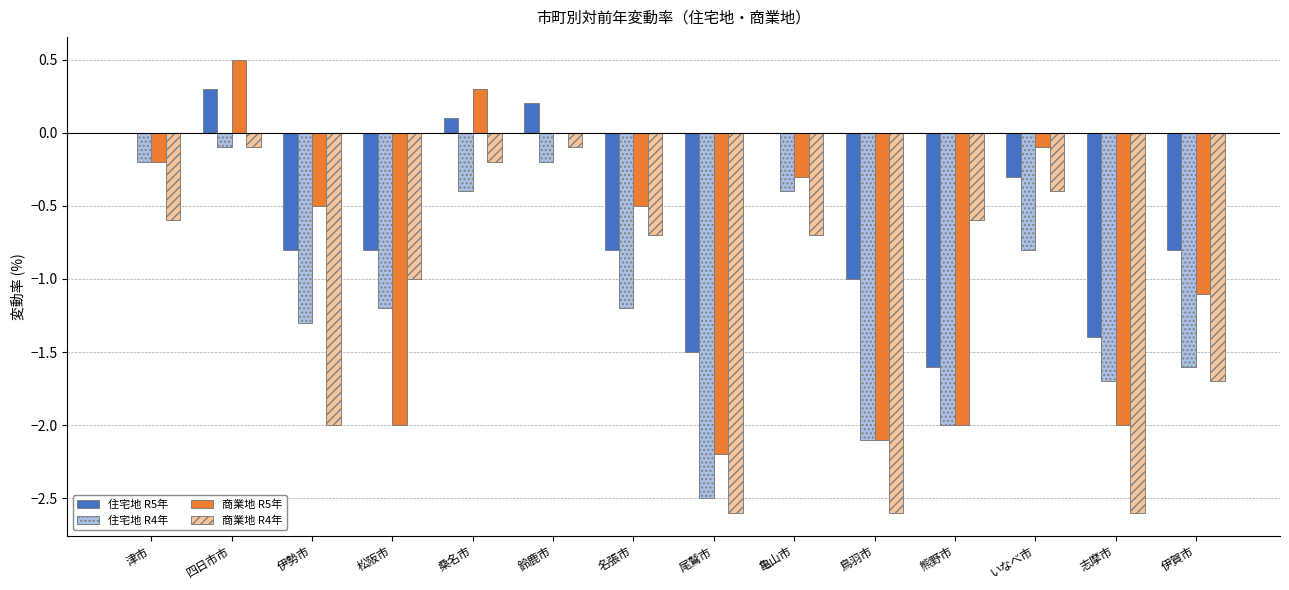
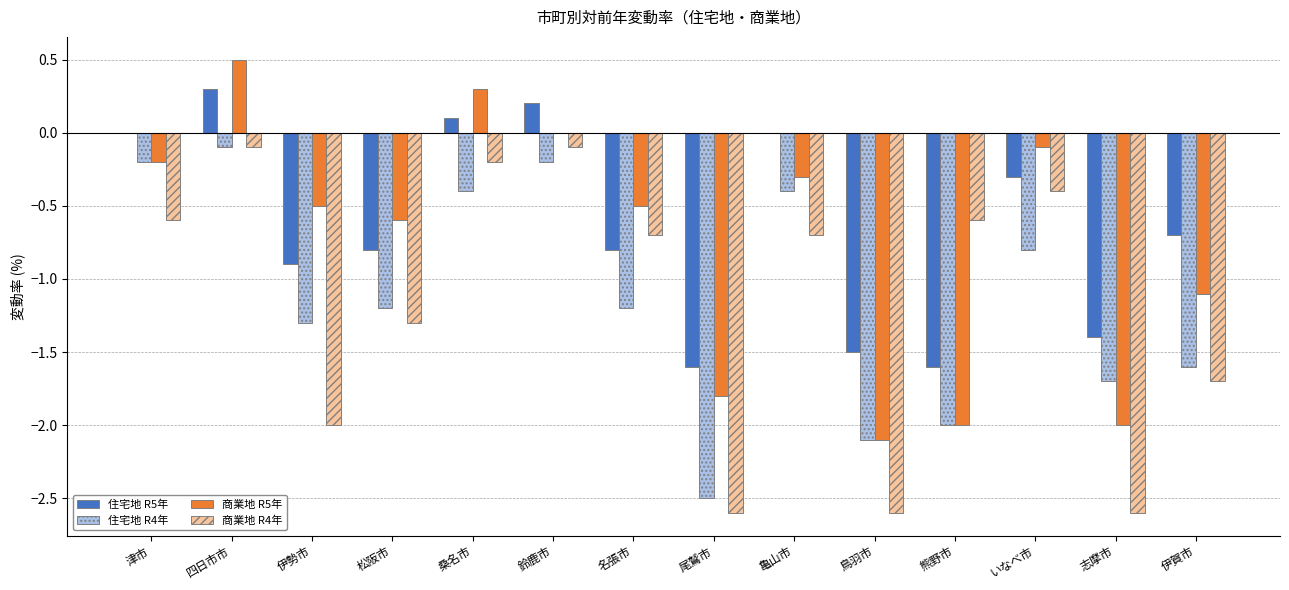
  {
    "住宅地 R5年": {
      "津市": 0.0,
      "四日市市": 0.3,
-     "伊勢市": -0.8,
+     "伊勢市": -0.9,
      "松阪市": -0.8,
      "桑名市": 0.1,
      "鈴鹿市": 0.2,
      "名張市": -0.8,
-     "尾鷲市": -1.5,
+     "尾鷲市": -1.6,
      "亀山市": 0.0,
-     "鳥羽市": -1.0,
+     "鳥羽市": -1.5,
      "熊野市": -1.6,
      "いなべ市": -0.3,
      "志摩市": -1.4,
-     "伊賀市": -0.8
+     "伊賀市": -0.7
    },
    "住宅地 R4年": {
      "津市": -0.2,
      "四日市市": -0.1,
      "伊勢市": -1.3,
      "松阪市": -1.2,
      "桑名市": -0.4,
      "鈴鹿市": -0.2,
      "名張市": -1.2,
      "尾鷲市": -2.5,
      "亀山市": -0.4,
      "鳥羽市": -2.1,
      "熊野市": -2.0,
      "いなべ市": -0.8,
      "志摩市": -1.7,
      "伊賀市": -1.6
    },
    "商業地 R5年": {
      "津市": -0.2,
      "四日市市": 0.5,
      "伊勢市": -0.5,
-     "松阪市": -2.0,
+     "松阪市": -0.6,
      "桑名市": 0.3,
      "鈴鹿市": 0.0,
      "名張市": -0.5,
-     "尾鷲市": -2.2,
+     "尾鷲市": -1.8,
      "亀山市": -0.3,
      "鳥羽市": -2.1,
      "熊野市": -2.0,
      "いなべ市": -0.1,
      "志摩市": -2.0,
      "伊賀市": -1.1
    },
    "商業地 R4年": {
      "津市": -0.6,
      "四日市市": -0.1,
      "伊勢市": -2.0,
-     "松阪市": -1.0,
+     "松阪市": -1.3,
      "桑名市": -0.2,
      "鈴鹿市": -0.1,
      "名張市": -0.7,
      "尾鷲市": -2.6,
      "亀山市": -0.7,
      "鳥羽市": -2.6,
      "熊野市": -0.6,
      "いなべ市": -0.4,
      "志摩市": -2.6,
      "伊賀市": -1.7
    }
  }
